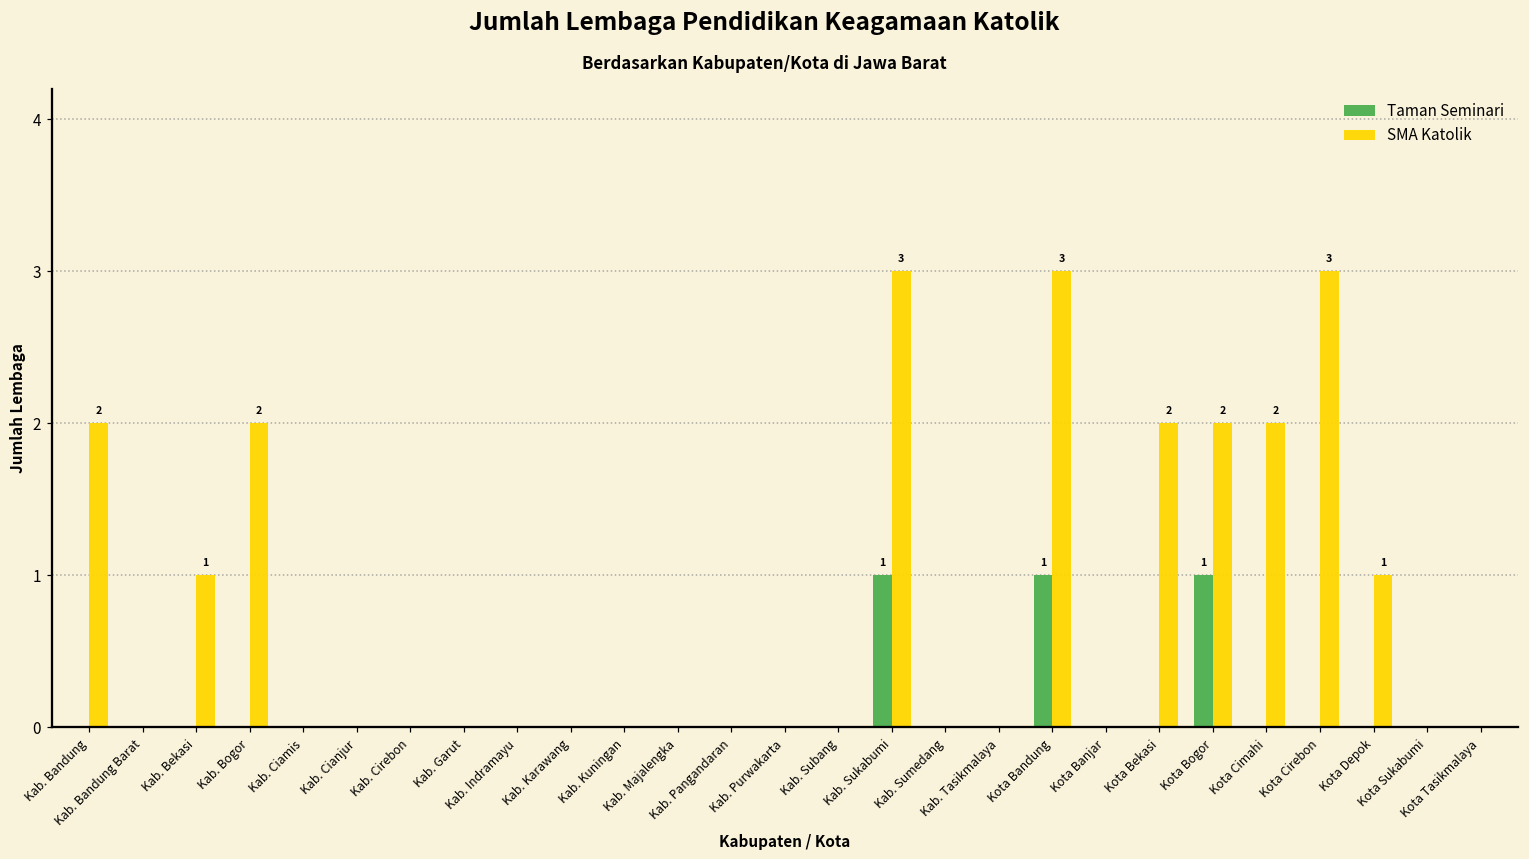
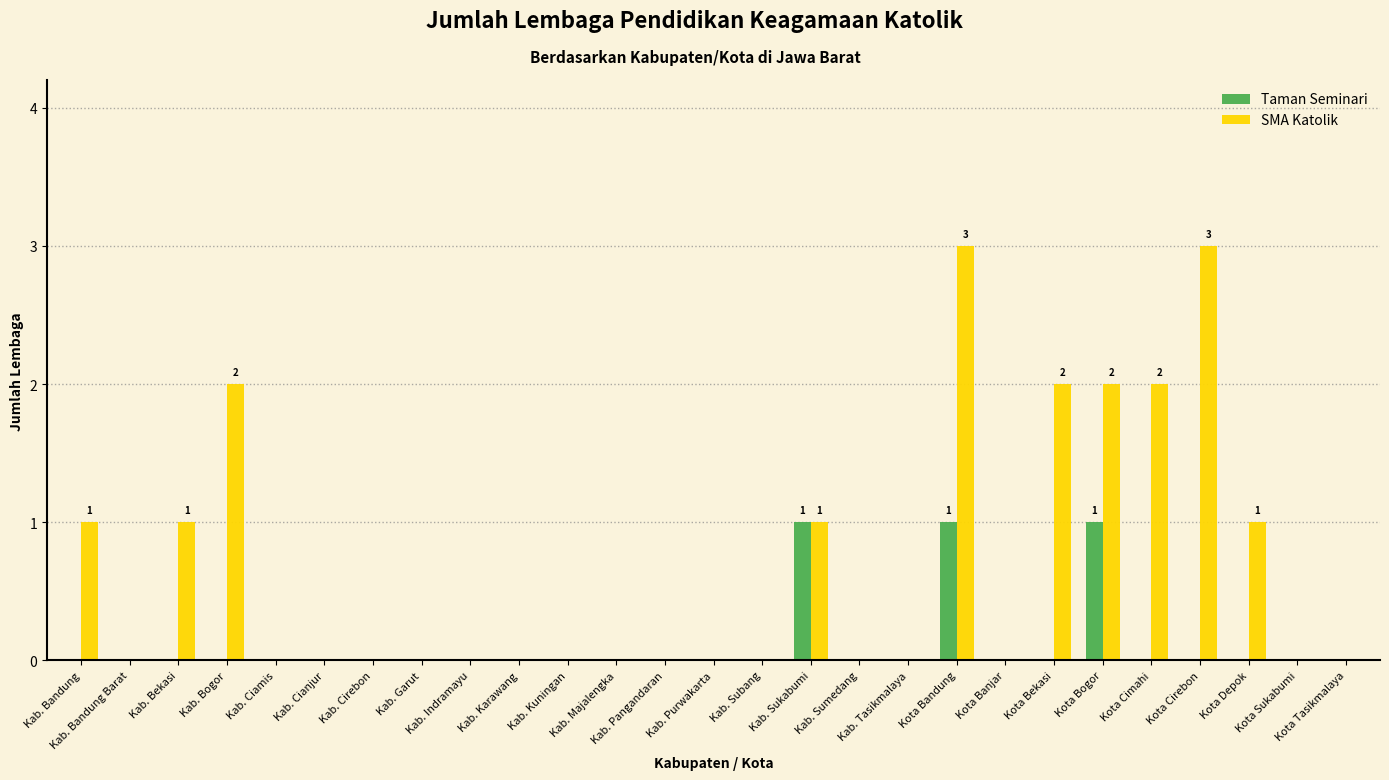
  {
    "Taman Seminari": {
      "Kab. Sukabumi": 1,
      "Kota Bandung": 1,
      "Kota Bogor": 1
    },
    "SMA Katolik": {
-     "Kab. Bandung": 2,
+     "Kab. Bandung": 1,
      "Kab. Bekasi": 1,
      "Kab. Bogor": 2,
-     "Kab. Sukabumi": 3,
+     "Kab. Sukabumi": 1,
      "Kota Bandung": 3,
      "Kota Bekasi": 2,
      "Kota Bogor": 2,
      "Kota Cimahi": 2,
      "Kota Cirebon": 3,
      "Kota Depok": 1
    }
  }
